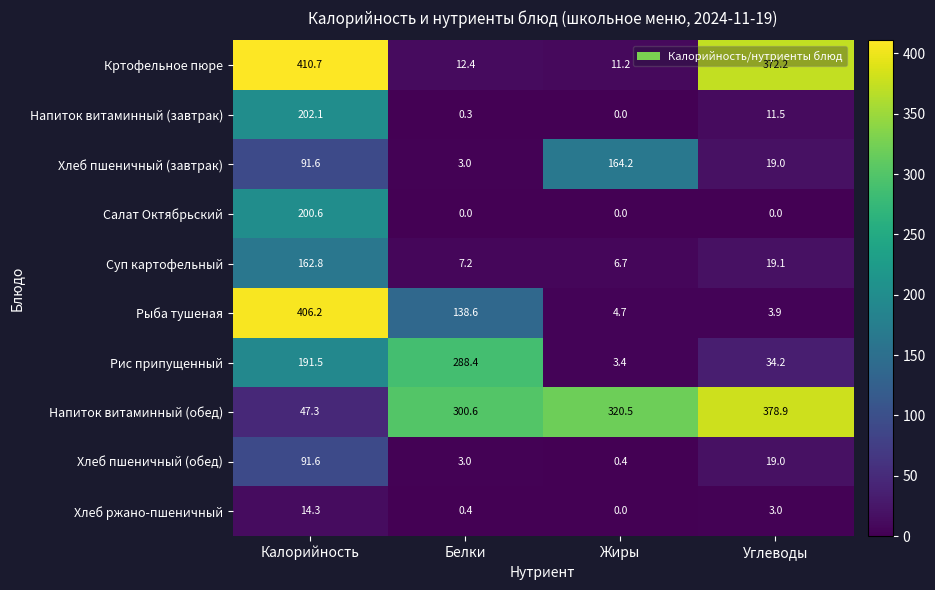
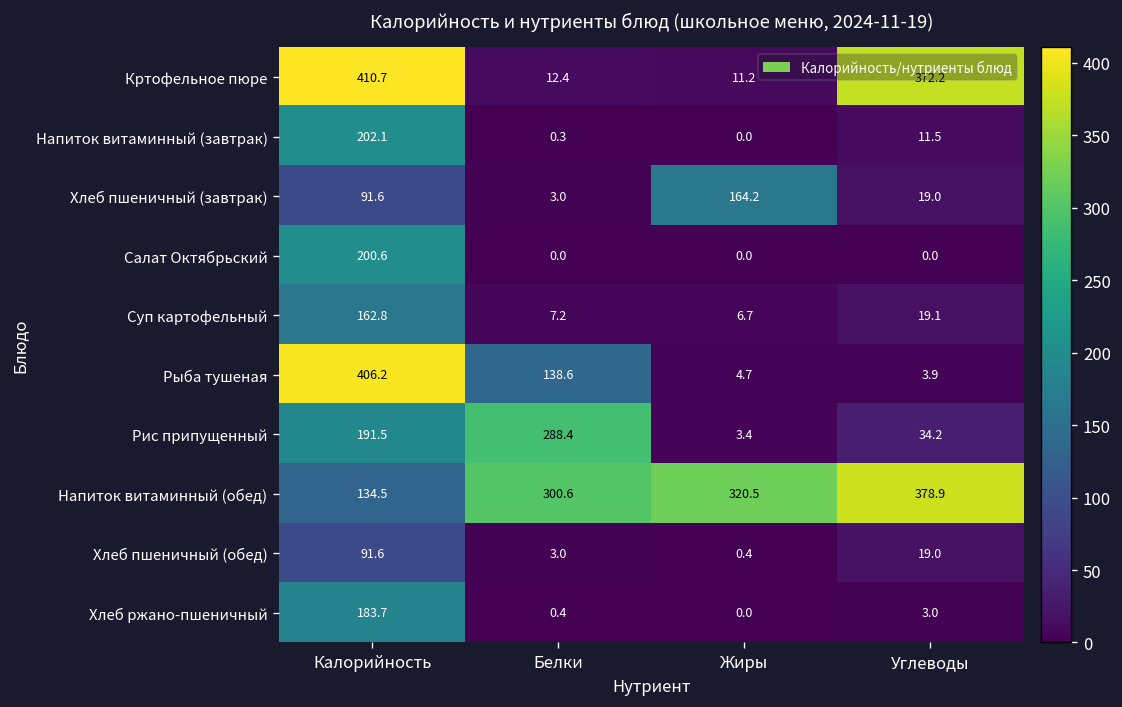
  {
    "Кртофельное пюре": {
      "Калорийность": 410.7,
      "Белки": 12.4,
      "Жиры": 11.2
    },
    "Напиток витаминный (завтрак)": {
      "Калорийность": 202.1,
      "Белки": 0.3,
      "Жиры": 0.0,
      "Углеводы": 11.5
    },
    "Хлеб пшеничный (завтрак)": {
      "Калорийность": 91.6,
      "Белки": 3.0,
      "Жиры": 164.2,
      "Углеводы": 19.0
    },
    "Салат Октябрьский": {
      "Калорийность": 200.6,
      "Белки": 0.0,
      "Жиры": 0.0,
      "Углеводы": 0.0
    },
    "Суп картофельный": {
      "Калорийность": 162.8,
      "Белки": 7.2,
      "Жиры": 6.7,
      "Углеводы": 19.1
    },
    "Рыба тушеная": {
      "Калорийность": 406.2,
      "Белки": 138.6,
      "Жиры": 4.7,
      "Углеводы": 3.9
    },
    "Рис припущенный": {
      "Калорийность": 191.5,
      "Белки": 288.4,
      "Жиры": 3.4,
      "Углеводы": 34.2
    },
    "Напиток витаминный (обед)": {
-     "Калорийность": 47.3,
+     "Калорийность": 134.5,
      "Белки": 300.6,
      "Жиры": 320.5,
      "Углеводы": 378.9
    },
    "Хлеб пшеничный (обед)": {
      "Калорийность": 91.6,
      "Белки": 3.0,
      "Жиры": 0.4,
      "Углеводы": 19.0
    },
    "Хлеб ржано-пшеничный": {
-     "Калорийность": 14.3,
+     "Калорийность": 183.7,
      "Белки": 0.4,
      "Жиры": 0.0,
      "Углеводы": 3.0
    }
  }
